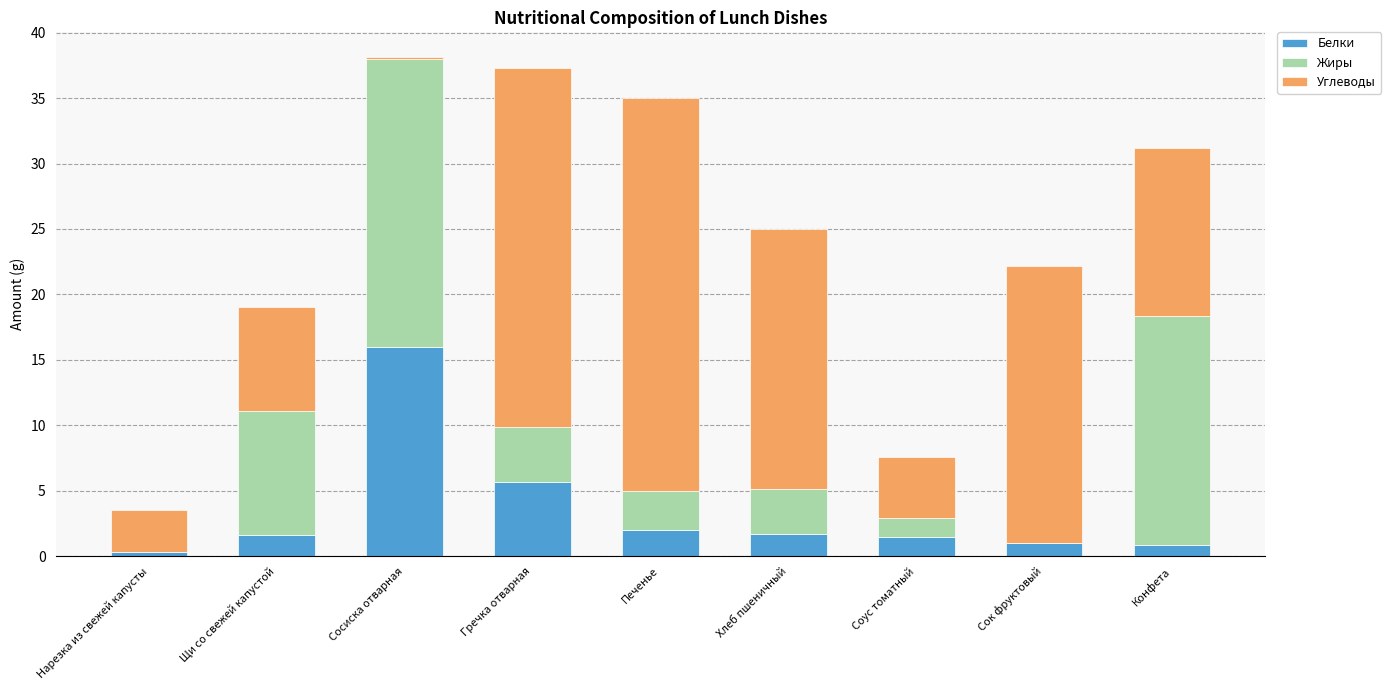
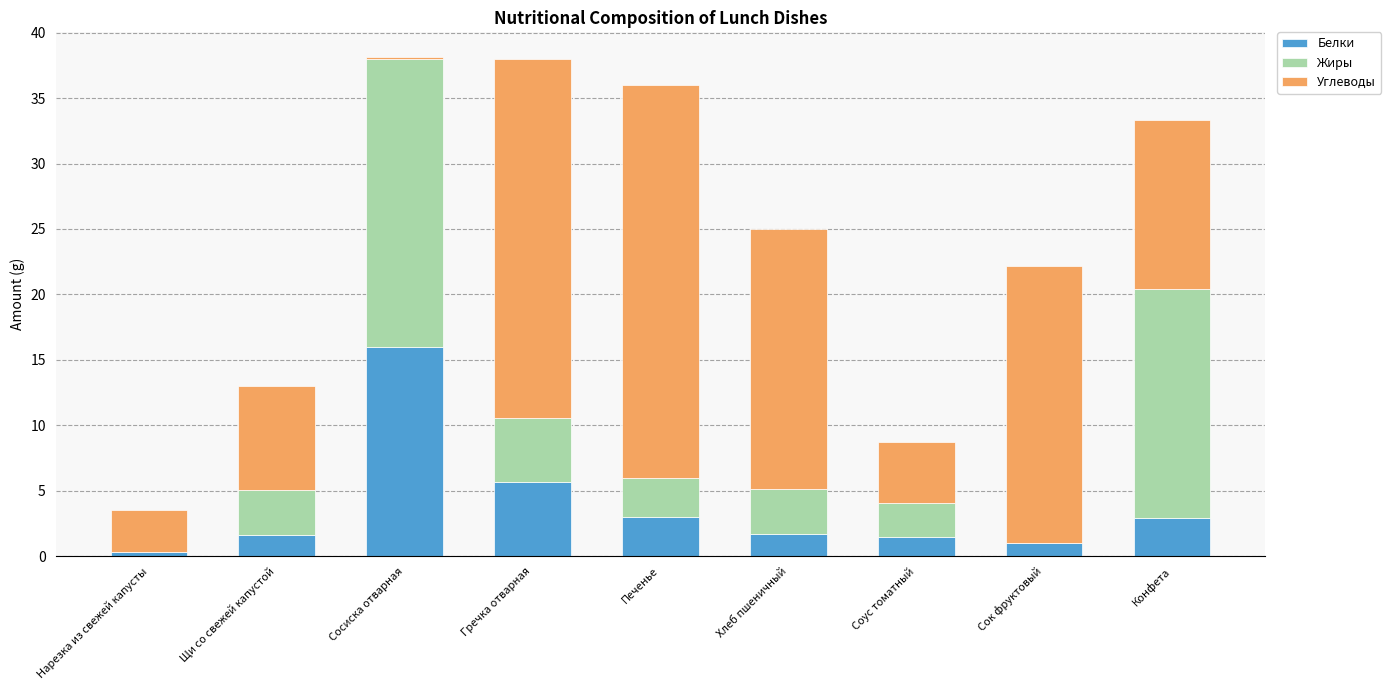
  {
    "Белки": {
      "Нарезка из свежей капусты": 0.3,
      "Щи со свежей капустой": 1.6,
      "Сосиска отварная": 16.0,
      "Гречка отварная": 5.7,
-     "Печенье": 2,
+     "Печенье": 3,
      "Хлеб пшеничный": 1.7,
      "Соус томатный": 1.4,
      "Сок фруктовый": 1.0,
-     "Конфета": 0.8
+     "Конфета": 2.9
    },
    "Жиры": {
      "Нарезка из свежей капусты": 0.0,
-     "Щи со свежей капустой": 9.5,
+     "Щи со свежей капустой": 3.4,
      "Сосиска отварная": 22.0,
-     "Гречка отварная": 4.2,
+     "Гречка отварная": 4.8,
      "Печенье": 3.0,
      "Хлеб пшеничный": 3.5,
-     "Соус томатный": 1.5,
+     "Соус томатный": 2.6,
      "Сок фруктовый": 0.0,
      "Конфета": 17.5
    },
    "Углеводы": {
      "Нарезка из свежей капусты": 3.2,
      "Щи со свежей капустой": 8.0,
      "Гречка отварная": 27.5,
      "Печенье": 30.0,
      "Хлеб пшеничный": 19.8,
      "Соус томатный": 4.6,
      "Сок фруктовый": 21.2,
      "Конфета": 12.9
    }
  }
